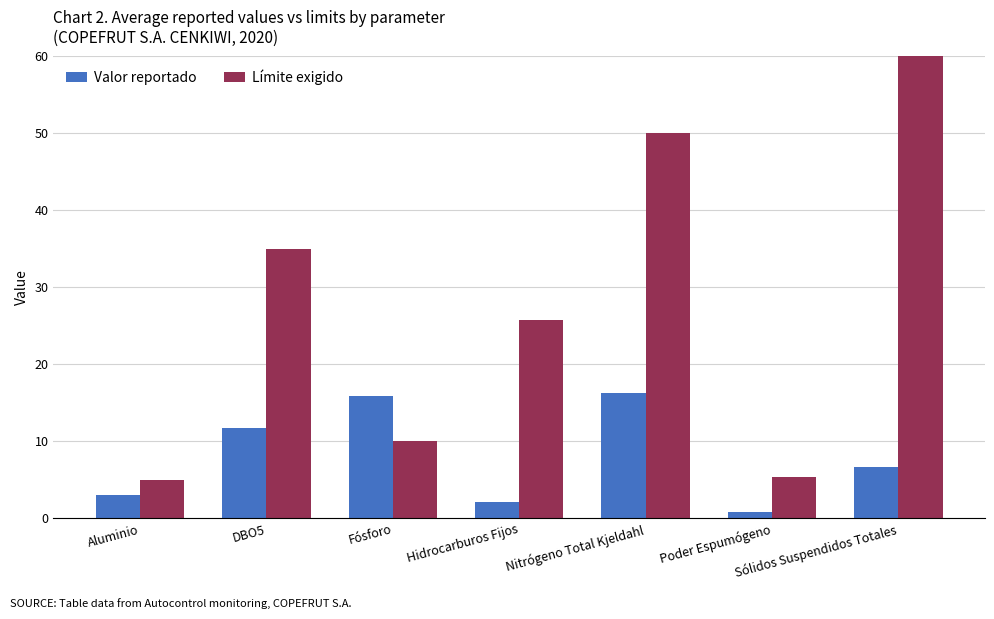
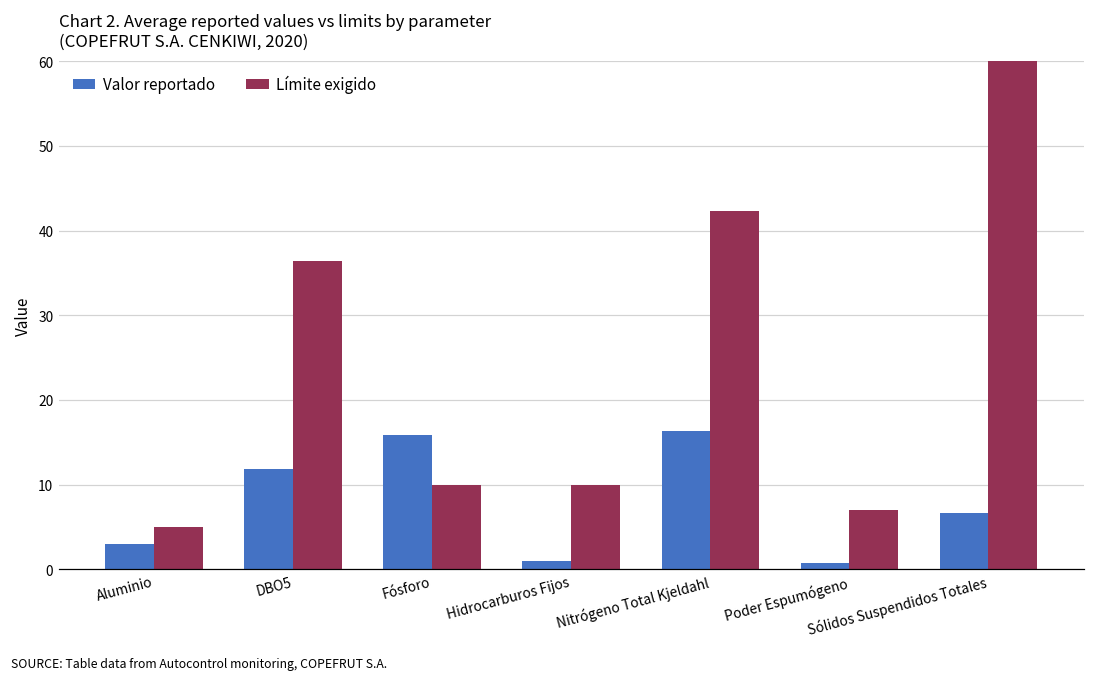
  {
    "Valor reportado": {
      "Aluminio": 3,
      "DBO5": 12,
      "Fósforo": 16,
-     "Hidrocarburos Fijos": 2,
+     "Hidrocarburos Fijos": 1,
      "Nitrógeno Total Kjeldahl": 16,
      "Poder Espumógeno": 1,
      "Sólidos Suspendidos Totales": 7
    },
    "Límite exigido": {
      "Aluminio": 5,
-     "DBO5": 35,
+     "DBO5": 36,
      "Fósforo": 10,
-     "Hidrocarburos Fijos": 26,
-     "Nitrógeno Total Kjeldahl": 50,
-     "Poder Espumógeno": 5
+     "Hidrocarburos Fijos": 10,
+     "Nitrógeno Total Kjeldahl": 42,
+     "Poder Espumógeno": 7
    }
  }
